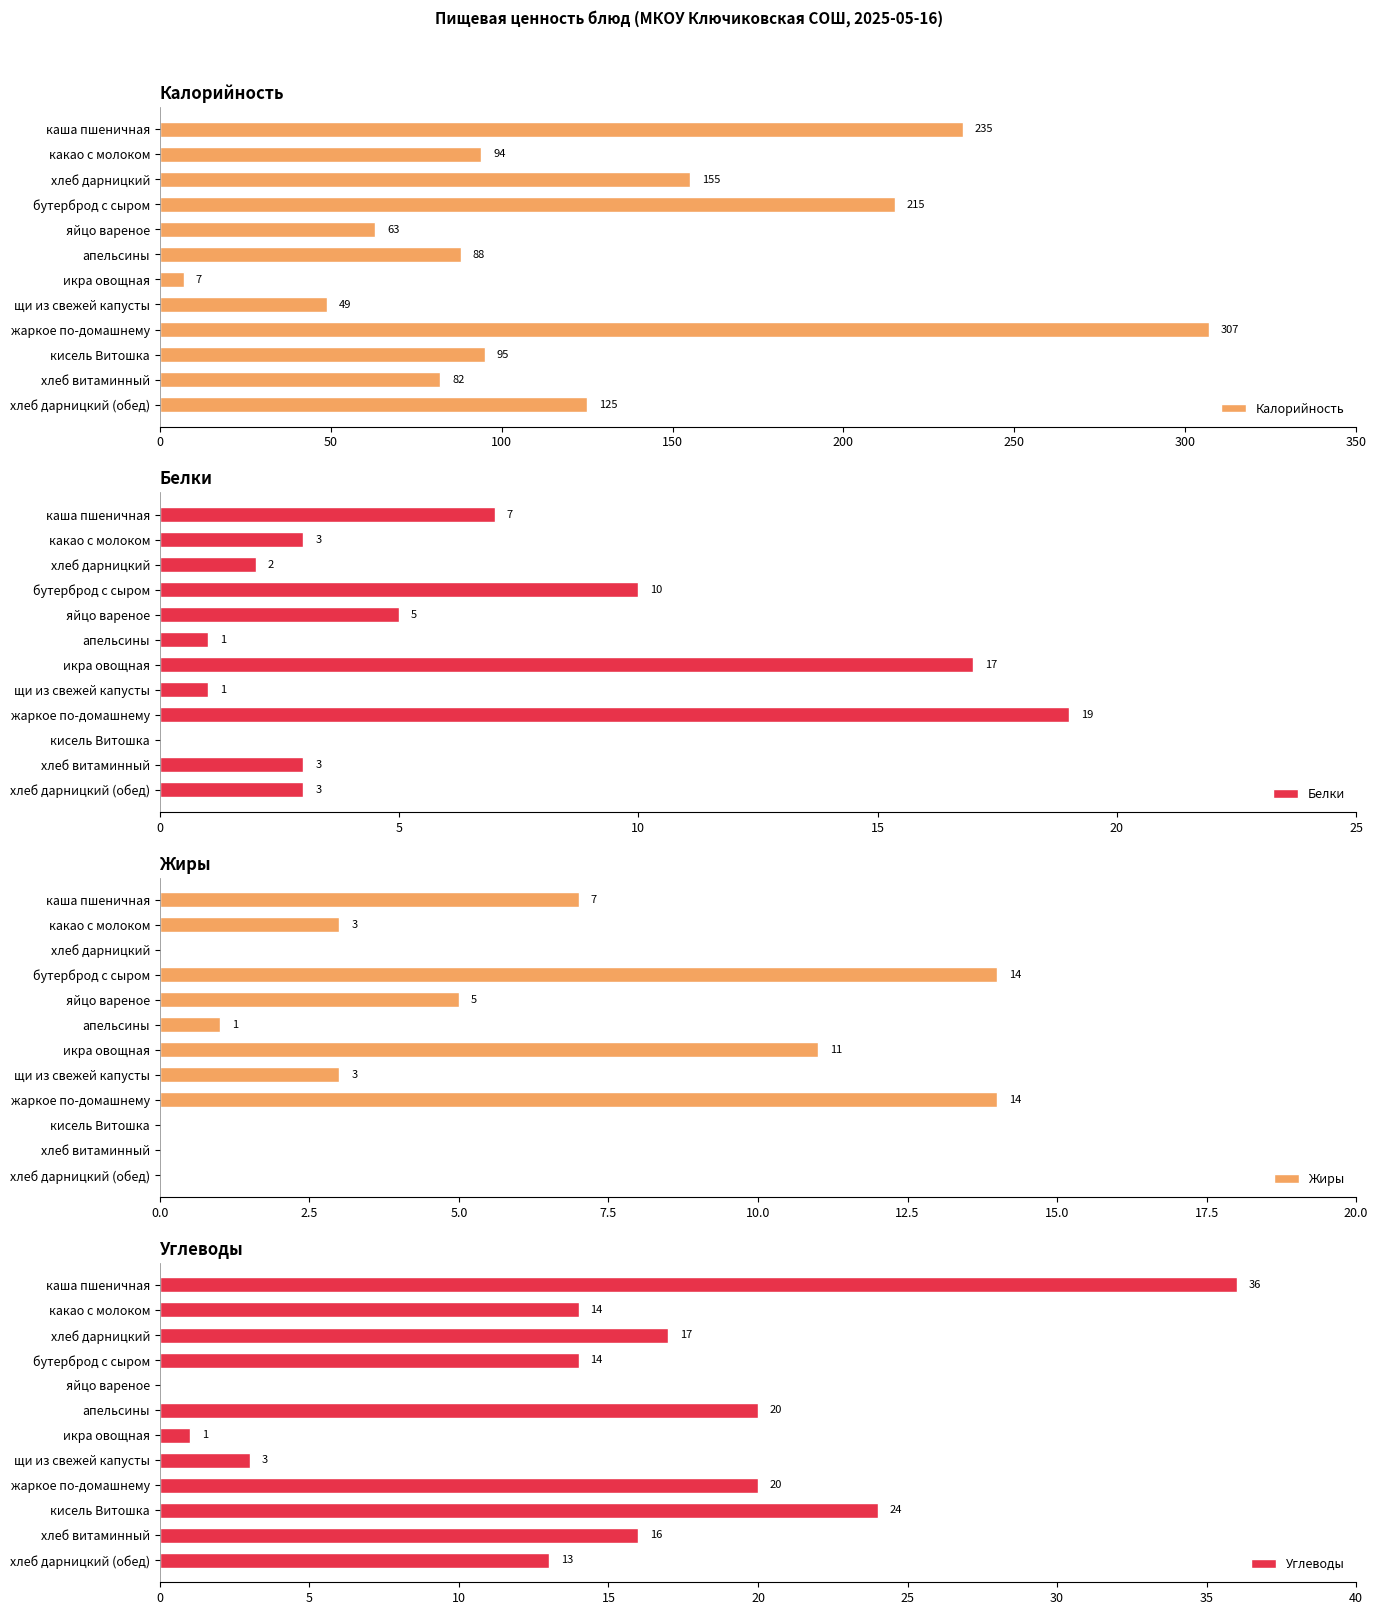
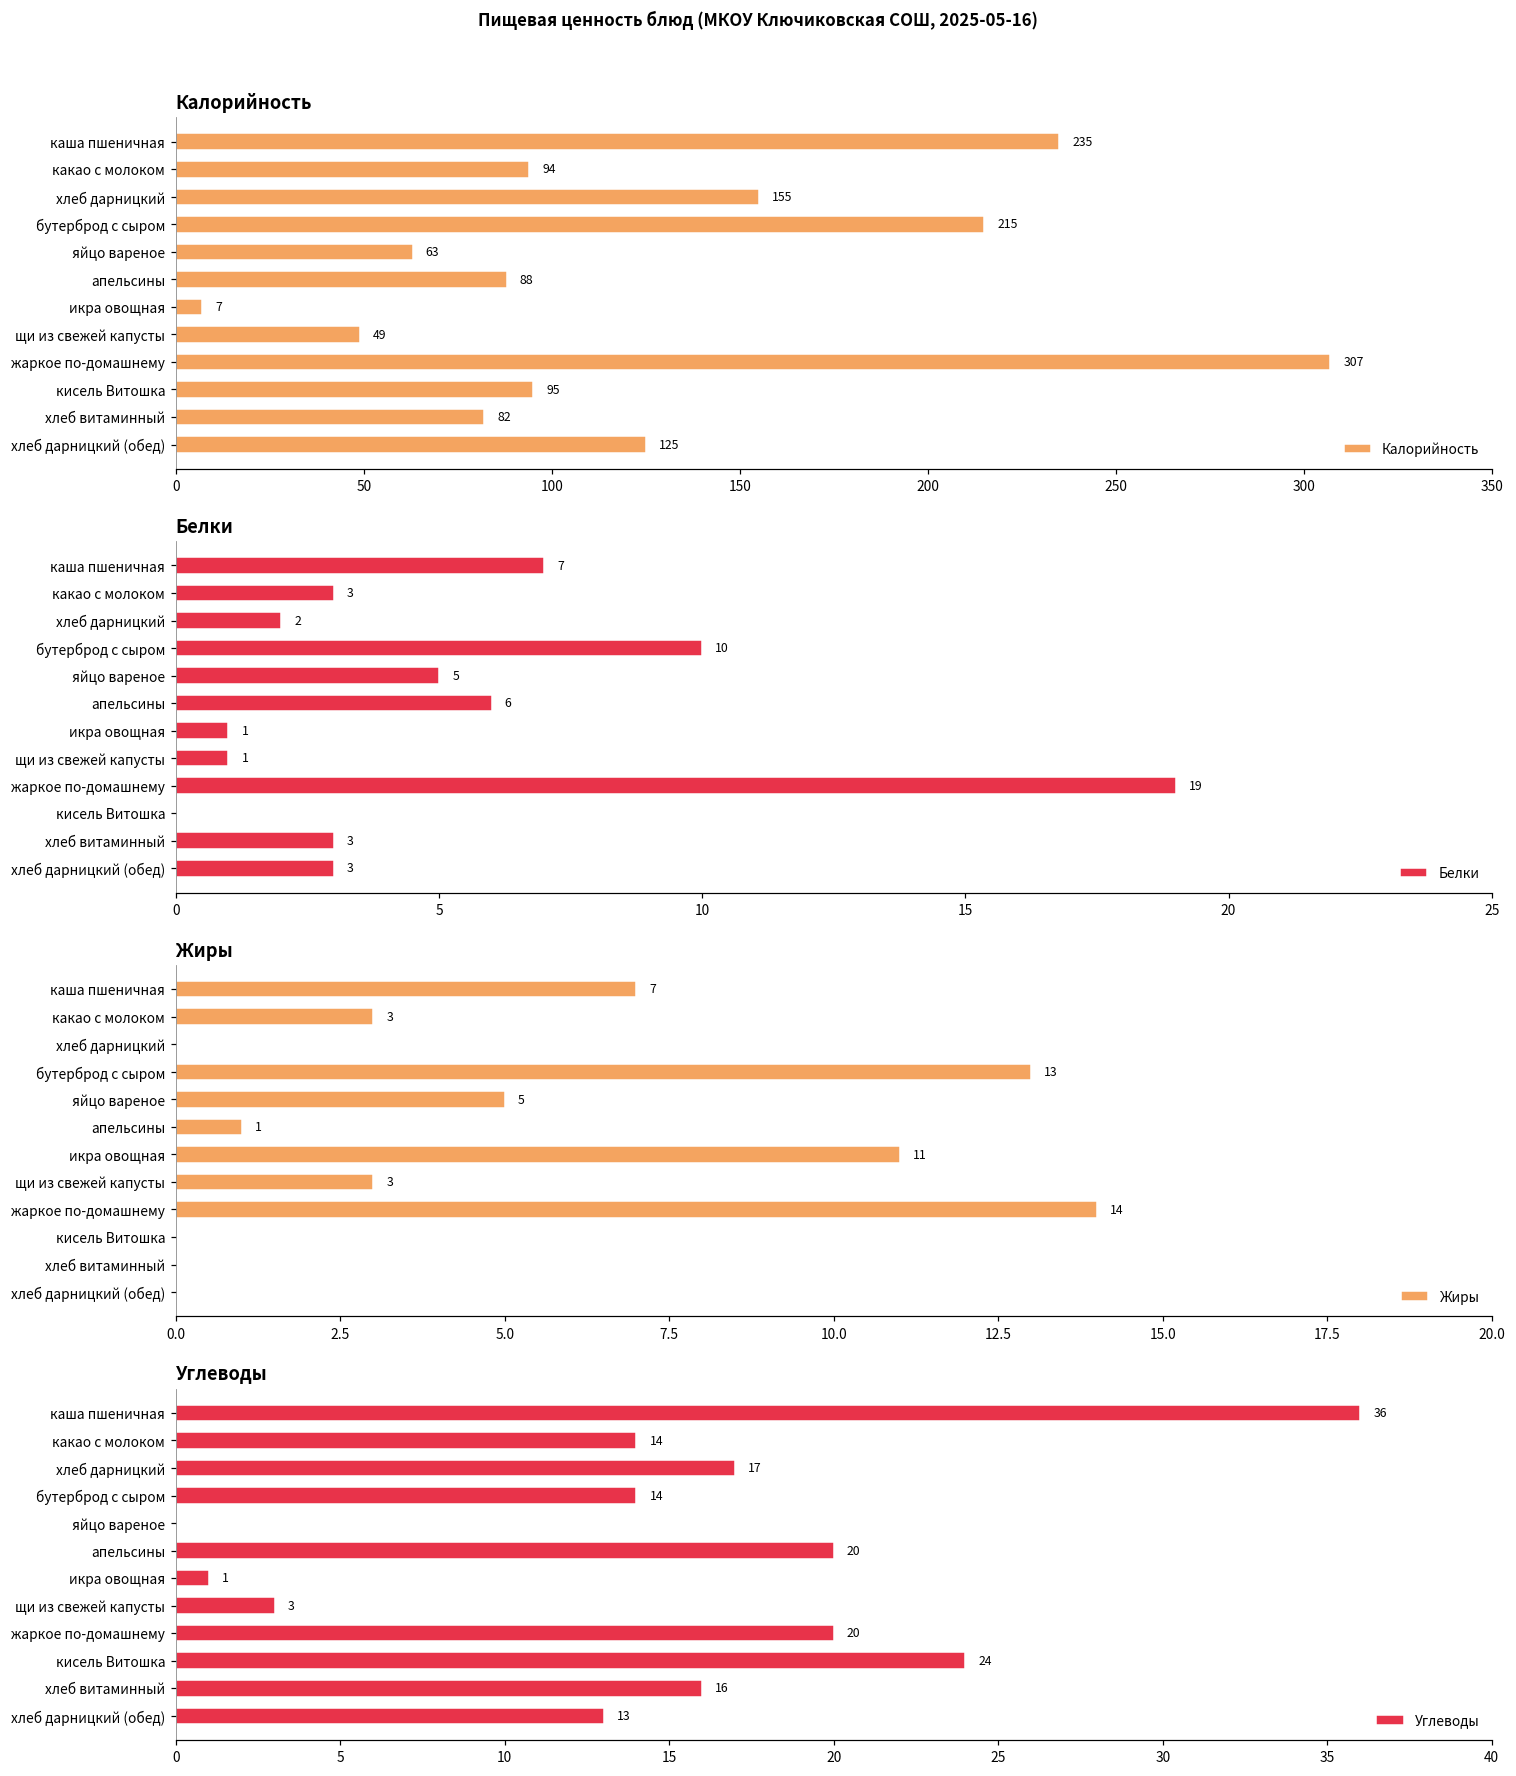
  {
    "Калорийность": {
      "каша пшеничная": 235,
      "какао с молоком": 94,
      "хлеб дарницкий": 155,
      "бутерброд с сыром": 215,
      "яйцо вареное": 63,
      "апельсины": 88,
      "икра овощная": 7,
      "щи из свежей капусты": 49,
      "жаркое по-домашнему": 307,
      "кисель Витошка": 95,
      "хлеб витаминный": 82,
      "хлеб дарницкий (обед)": 125
    },
    "Белки": {
      "каша пшеничная": 7,
      "какао с молоком": 3,
      "хлеб дарницкий": 2,
      "бутерброд с сыром": 10,
      "яйцо вареное": 5,
-     "апельсины": 1,
-     "икра овощная": 17,
+     "апельсины": 6,
+     "икра овощная": 1,
      "щи из свежей капусты": 1,
      "жаркое по-домашнему": 19,
      "хлеб витаминный": 3,
      "хлеб дарницкий (обед)": 3
    },
    "Жиры": {
      "каша пшеничная": 7,
      "какао с молоком": 3,
-     "бутерброд с сыром": 14,
+     "бутерброд с сыром": 13,
      "яйцо вареное": 5,
      "апельсины": 1,
      "икра овощная": 11,
      "щи из свежей капусты": 3,
      "жаркое по-домашнему": 14
    },
    "Углеводы": {
      "каша пшеничная": 36,
      "какао с молоком": 14,
      "хлеб дарницкий": 17,
      "бутерброд с сыром": 14,
      "апельсины": 20,
      "икра овощная": 1,
      "щи из свежей капусты": 3,
      "жаркое по-домашнему": 20,
      "кисель Витошка": 24,
      "хлеб витаминный": 16,
      "хлеб дарницкий (обед)": 13
    }
  }
